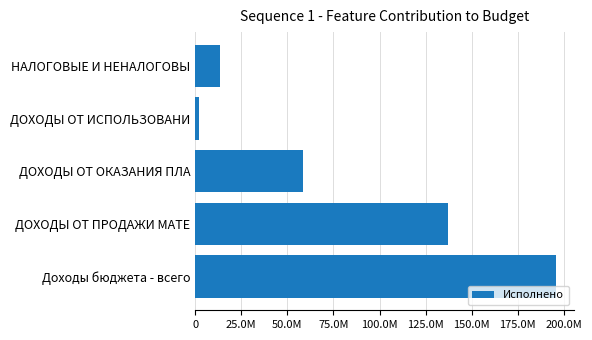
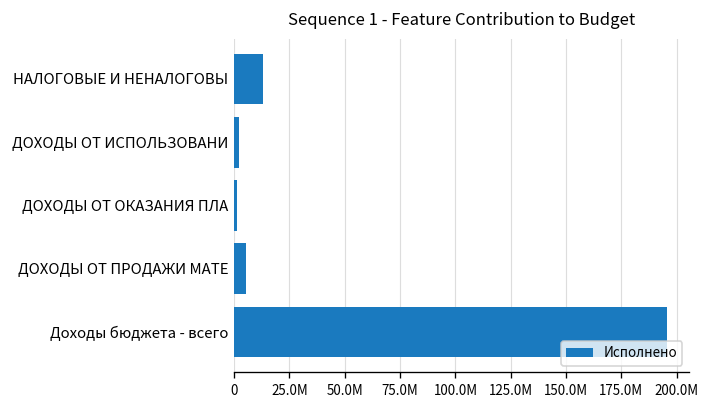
  {
    "НАЛОГОВЫЕ И НЕНАЛОГОВЫ": 13000000,
    "ДОХОДЫ ОТ ИСПОЛЬЗОВАНИ": 2000000,
-   "ДОХОДЫ ОТ ОКАЗАНИЯ ПЛА": 58000000,
-   "ДОХОДЫ ОТ ПРОДАЖИ МАТЕ": 137000000,
+   "ДОХОДЫ ОТ ОКАЗАНИЯ ПЛА": 1000000,
+   "ДОХОДЫ ОТ ПРОДАЖИ МАТЕ": 5000000,
    "Доходы бюджета - всего": 196000000
  }
